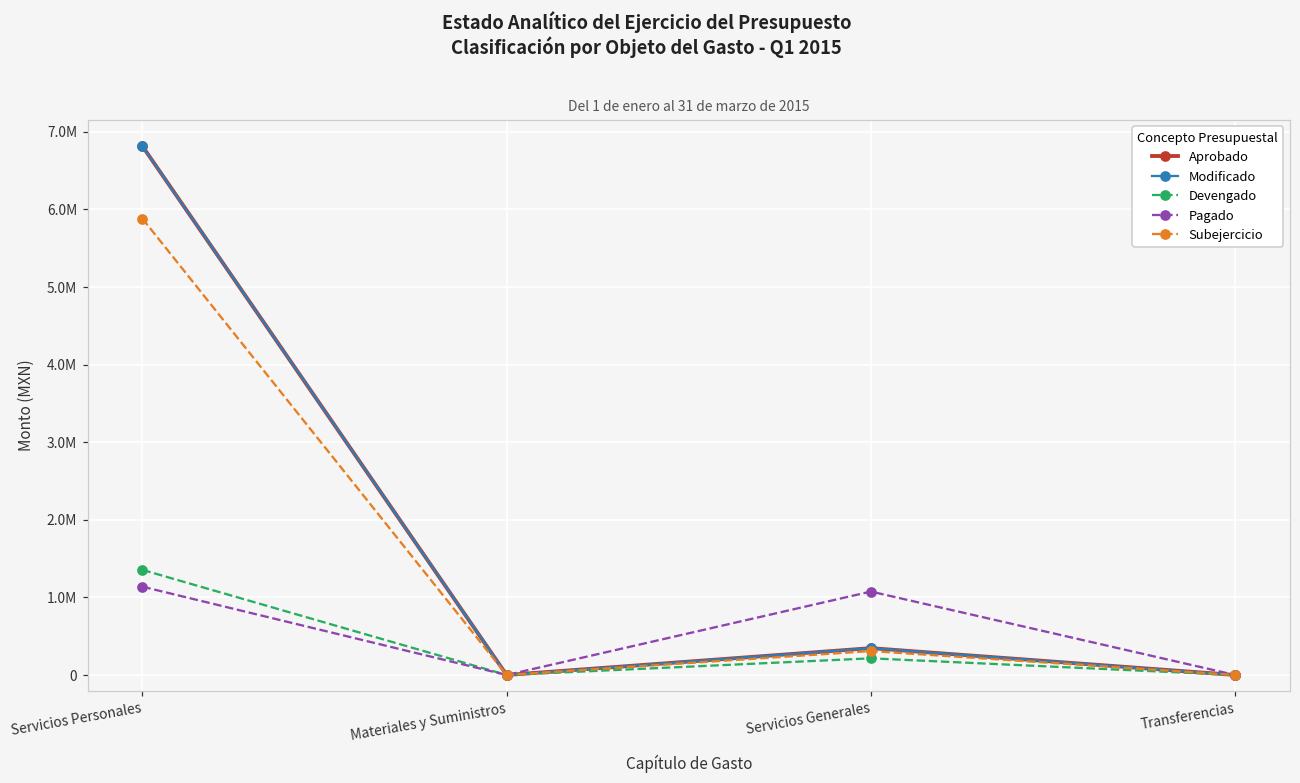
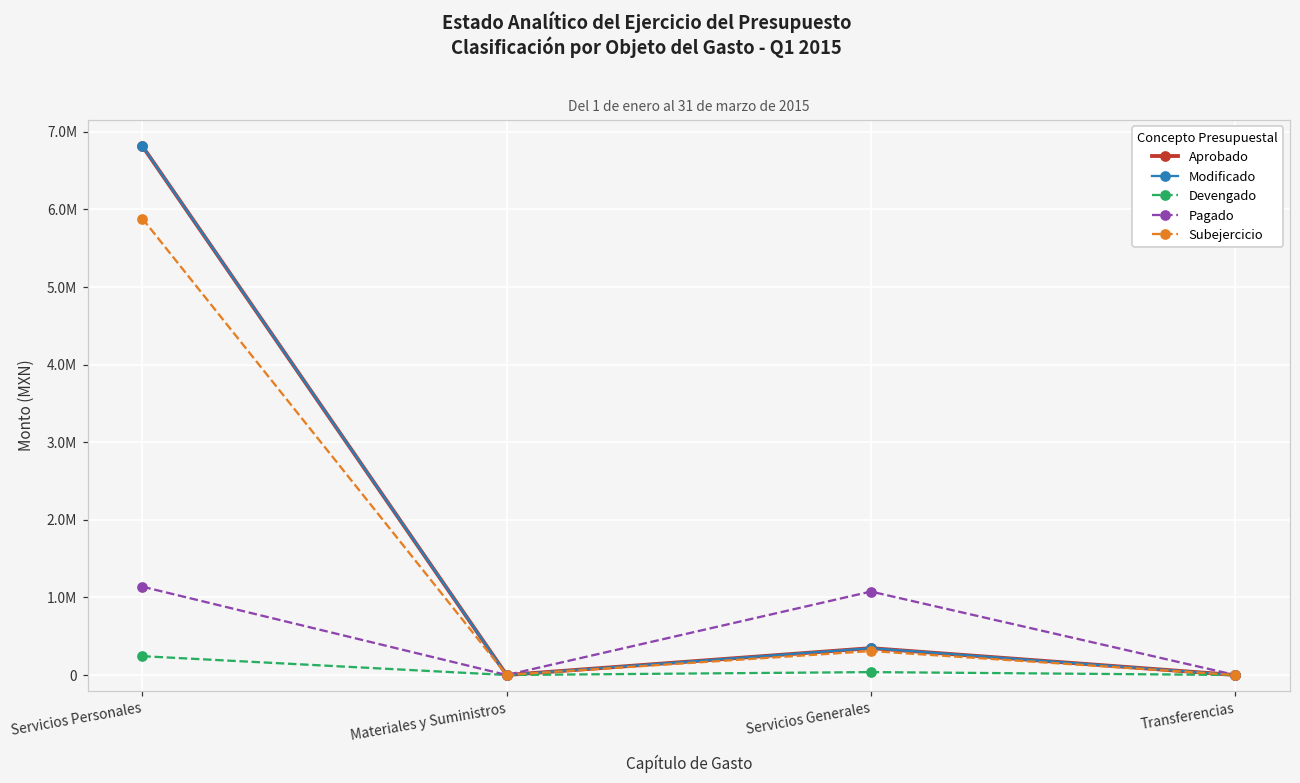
  {
    "Modificado": {
      "Servicios Personales": 6800000,
      "Servicios Generales": 300000
    },
    "Devengado": {
-     "Servicios Personales": 1400000,
-     "Servicios Generales": 200000
+     "Servicios Personales": 200000,
+     "Servicios Generales": 0
    },
    "Pagado": {
      "Servicios Personales": 1100000,
      "Servicios Generales": 1100000
    },
    "Subejercicio": {
      "Servicios Personales": 5900000,
      "Servicios Generales": 300000
    }
  }
